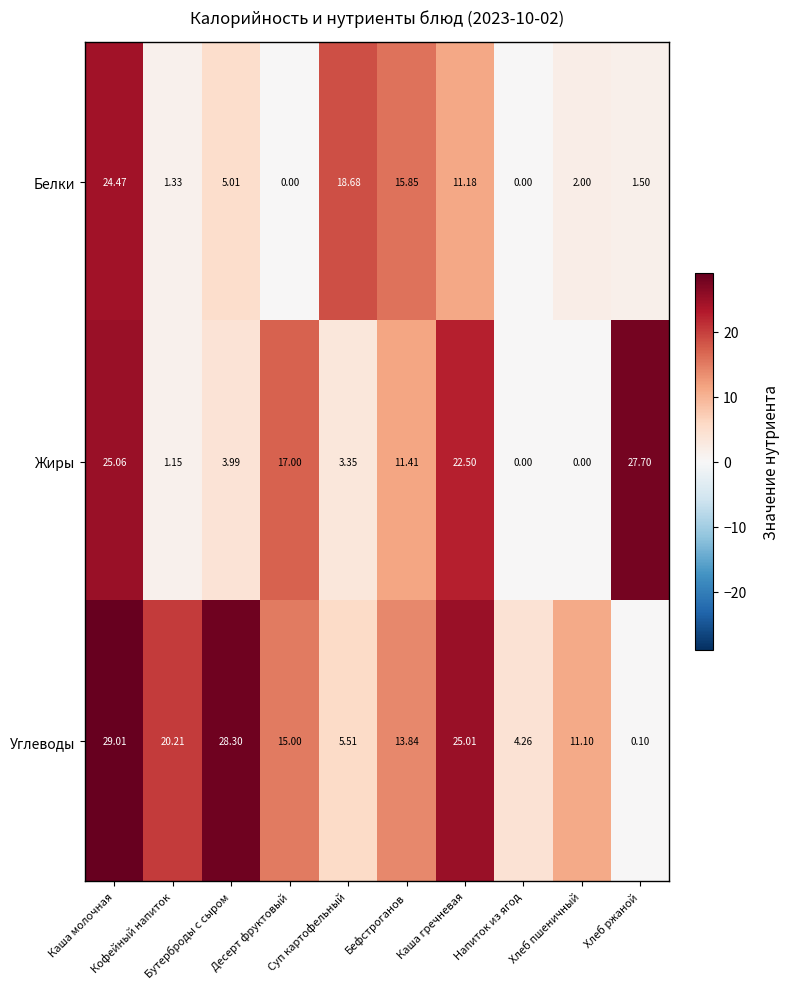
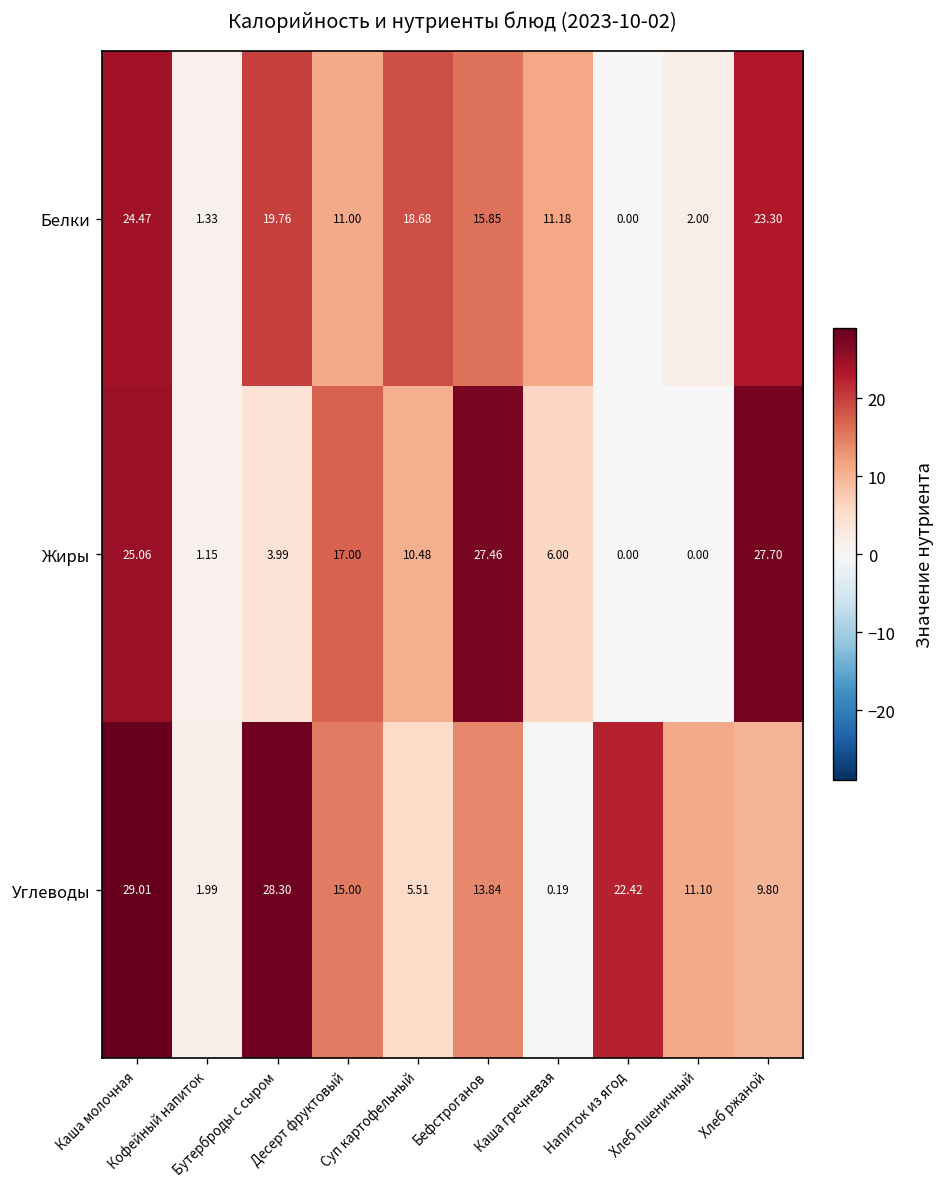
  {
    "Белки": {
      "Каша молочная": 24.47,
      "Кофейный напиток": 1.33,
-     "Бутерброды с сыром": 5.01,
-     "Десерт фруктовый": 0.00,
+     "Бутерброды с сыром": 19.76,
+     "Десерт фруктовый": 11.00,
      "Суп картофельный": 18.68,
      "Бефстроганов": 15.85,
      "Каша гречневая": 11.18,
      "Напиток из ягод": 0.00,
      "Хлеб пшеничный": 2.00,
-     "Хлеб ржаной": 1.50
+     "Хлеб ржаной": 23.30
    },
    "Жиры": {
      "Каша молочная": 25.06,
      "Кофейный напиток": 1.15,
      "Бутерброды с сыром": 3.99,
      "Десерт фруктовый": 17.00,
-     "Суп картофельный": 3.35,
-     "Бефстроганов": 11.41,
-     "Каша гречневая": 22.50,
+     "Суп картофельный": 10.48,
+     "Бефстроганов": 27.46,
+     "Каша гречневая": 6.00,
      "Напиток из ягод": 0.00,
      "Хлеб пшеничный": 0.00,
      "Хлеб ржаной": 27.70
    },
    "Углеводы": {
      "Каша молочная": 29.01,
-     "Кофейный напиток": 20.21,
+     "Кофейный напиток": 1.99,
      "Бутерброды с сыром": 28.30,
      "Десерт фруктовый": 15.00,
      "Суп картофельный": 5.51,
      "Бефстроганов": 13.84,
-     "Каша гречневая": 25.01,
-     "Напиток из ягод": 4.26,
+     "Каша гречневая": 0.19,
+     "Напиток из ягод": 22.42,
      "Хлеб пшеничный": 11.10,
-     "Хлеб ржаной": 0.10
+     "Хлеб ржаной": 9.80
    }
  }
